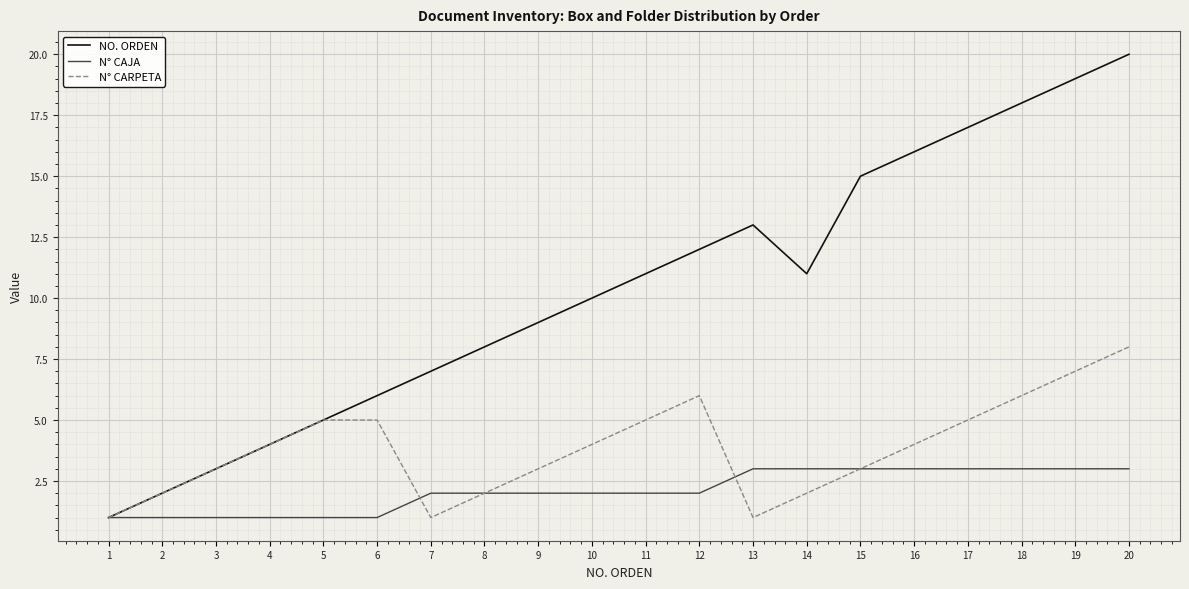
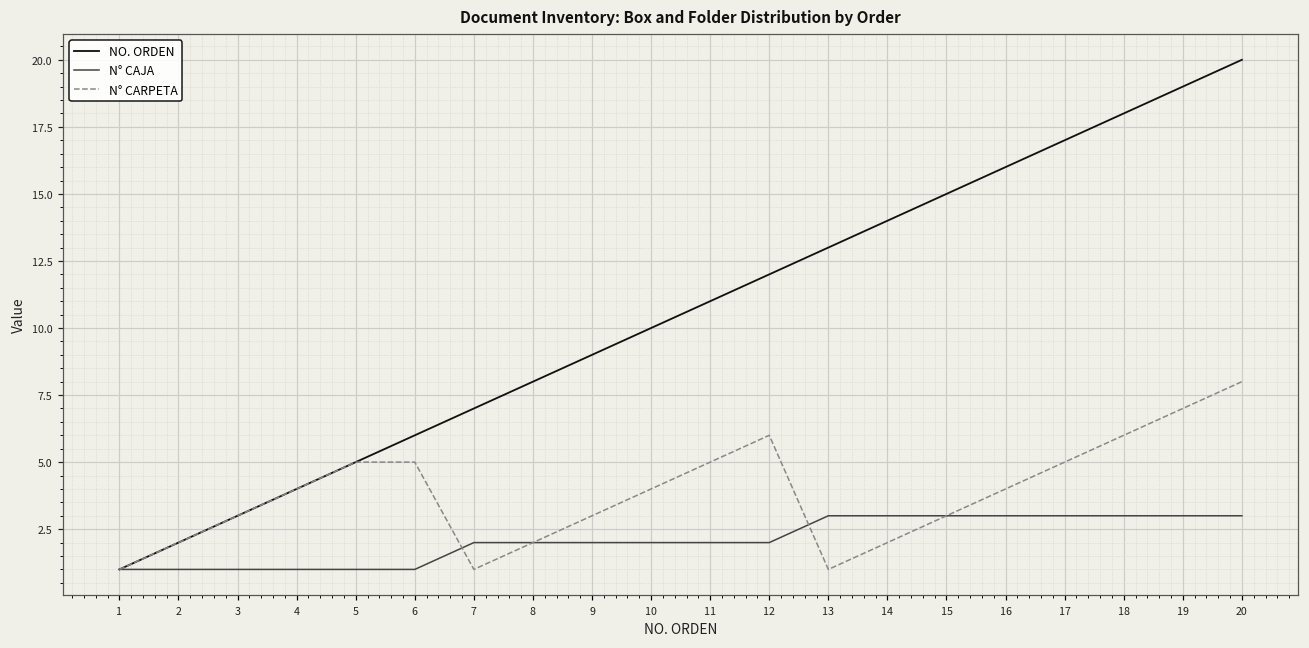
  {
    "NO. ORDEN": {
      "6": 6,
      "7": 7,
      "8": 8,
      "9": 9,
      "10": 10,
      "11": 11,
      "12": 12,
      "13": 13,
-     "14": 11,
+     "14": 14,
      "15": 15,
      "16": 16,
      "17": 17,
      "18": 18,
      "19": 19,
      "20": 20
    },
    "N° CAJA": {
      "2": 1,
      "3": 1,
      "4": 1,
      "5": 1,
      "6": 1,
      "7": 2,
      "9": 2,
      "10": 2,
      "11": 2,
      "12": 2,
      "13": 3,
      "14": 3,
      "16": 3,
      "17": 3,
      "18": 3,
      "19": 3,
      "20": 3
    },
    "N° CARPETA": {
      "6": 5,
      "7": 1,
      "9": 3,
      "10": 4,
      "11": 5,
      "12": 6,
      "13": 1,
      "14": 2,
      "16": 4,
      "17": 5,
      "18": 6,
      "19": 7,
      "20": 8
    }
  }
